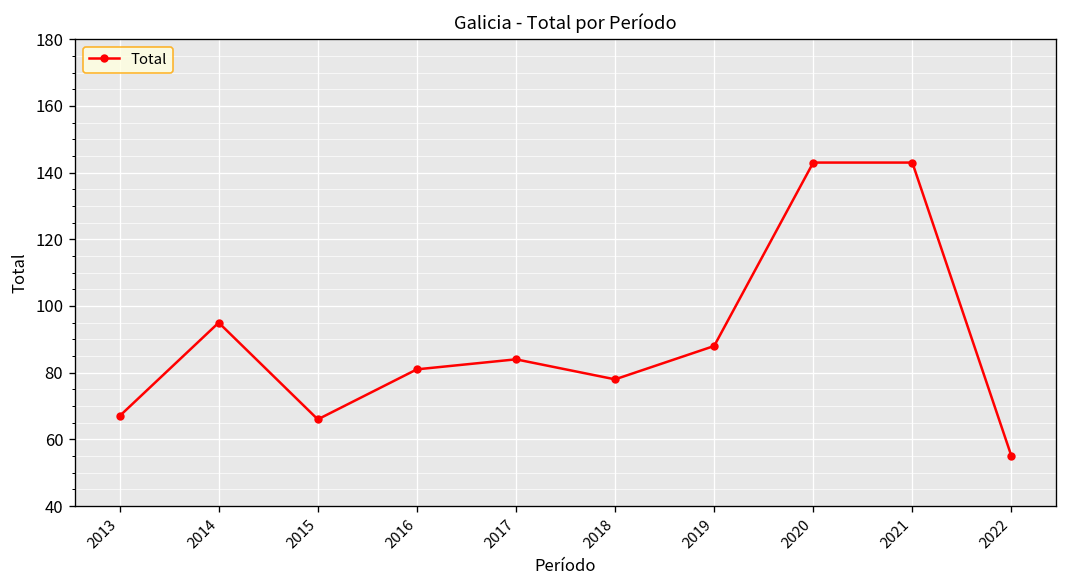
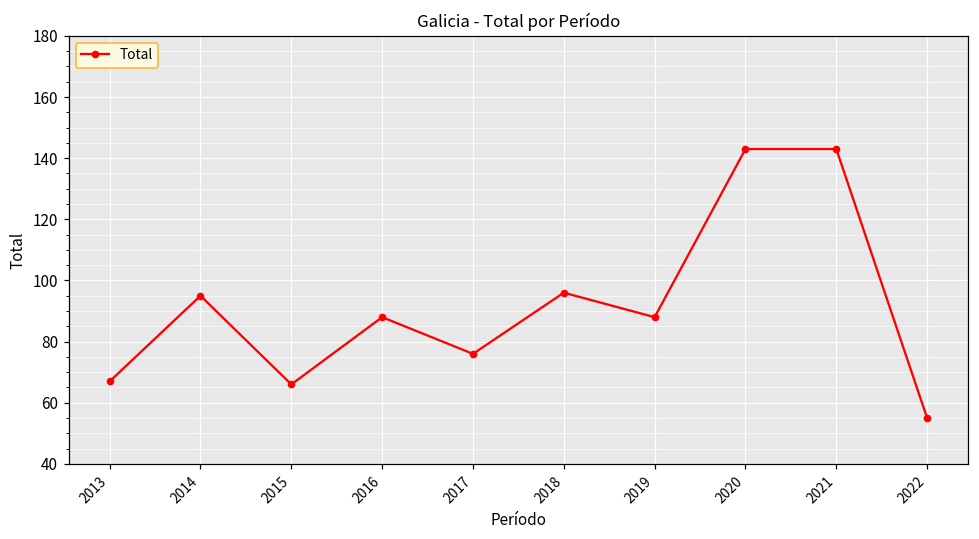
  {
    "2013": 67,
    "2014": 95,
    "2015": 66,
-   "2016": 81,
-   "2017": 84,
-   "2018": 78,
+   "2016": 88,
+   "2017": 76,
+   "2018": 96,
    "2019": 88,
    "2020": 143,
    "2021": 143,
    "2022": 55
  }
